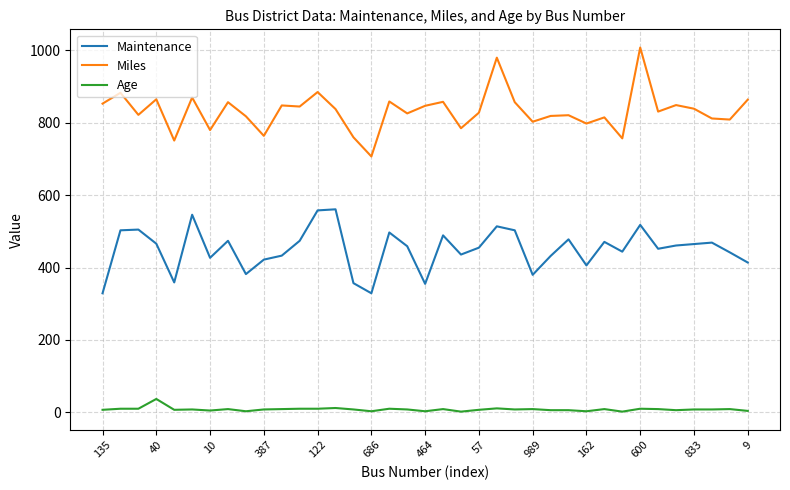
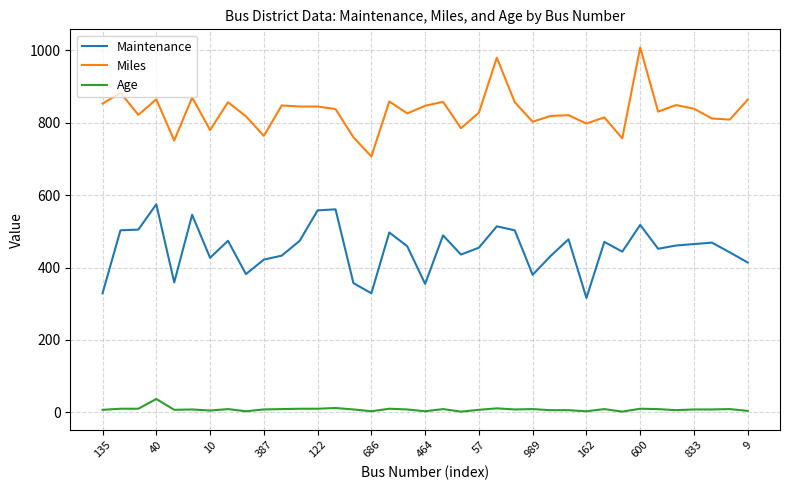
  {
    "Maintenance": {
      "135": 330,
-     "40": 470,
+     "40": 580,
      "387": 420,
      "122": 560,
      "686": 330,
      "464": 360,
      "57": 460,
      "989": 380,
-     "162": 410,
+     "162": 320,
      "600": 520,
      "833": 470,
      "9": 410
    },
    "Miles": {
      "135": 850,
      "40": 870,
      "387": 760,
-     "122": 890,
+     "122": 850,
      "686": 710,
      "464": 850,
      "57": 830,
      "989": 800,
      "162": 800,
      "600": 1010,
      "833": 840,
      "9": 860
    },
    "Age": {
      "135": 10,
      "40": 40,
      "387": 10,
      "122": 10,
      "686": 0,
      "464": 0,
      "57": 10,
      "989": 10,
      "162": 0,
      "600": 10,
      "833": 10,
      "9": 0
    }
  }
